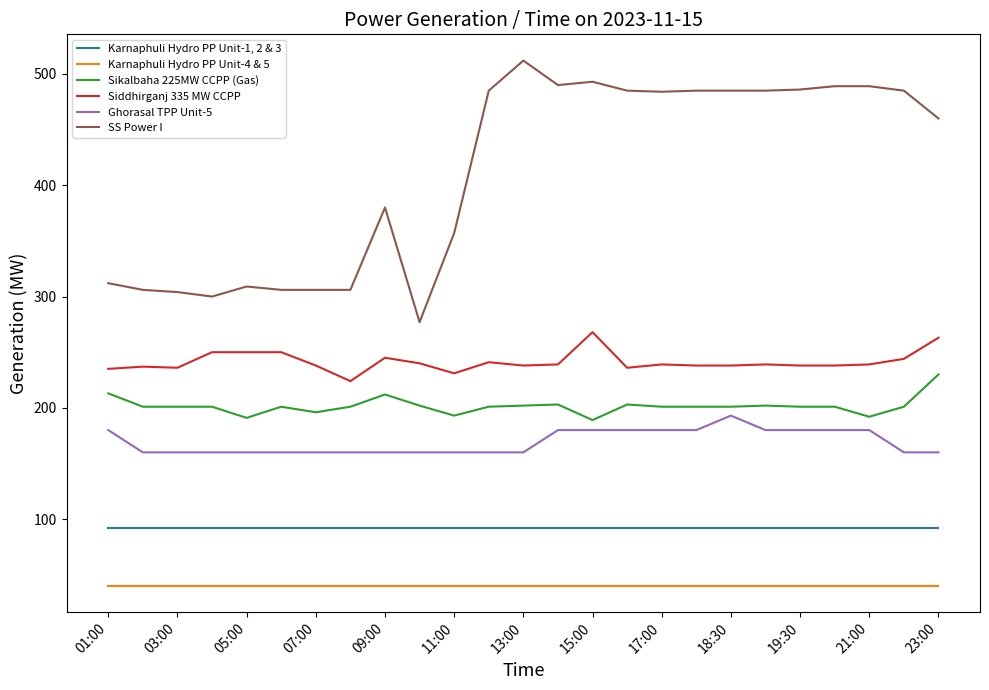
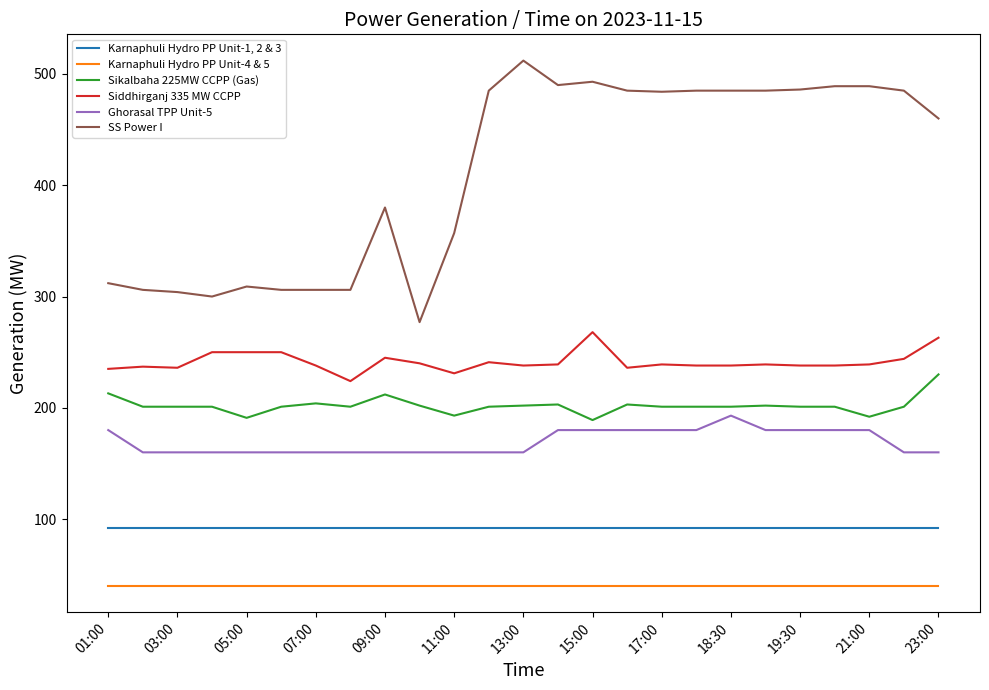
  {
    "Karnaphuli Hydro PP Unit-1, 2 & 3": {
      "01:00": 92,
      "03:00": 92,
      "05:00": 92,
      "07:00": 92,
      "09:00": 92,
      "11:00": 92,
      "13:00": 92,
      "15:00": 92,
      "17:00": 92,
      "18:30": 92,
      "19:30": 92,
      "21:00": 92,
      "23:00": 92
    },
    "Karnaphuli Hydro PP Unit-4 & 5": {
      "01:00": 40,
      "03:00": 40,
      "05:00": 40,
      "07:00": 40,
      "09:00": 40,
      "11:00": 40,
      "13:00": 40,
      "15:00": 40,
      "17:00": 40,
      "18:30": 40,
      "19:30": 40,
      "21:00": 40,
      "23:00": 40
    },
    "Sikalbaha 225MW CCPP (Gas)": {
      "01:00": 213,
      "03:00": 201,
      "05:00": 191,
-     "07:00": 196,
+     "07:00": 204,
      "09:00": 212,
      "11:00": 193,
      "13:00": 202,
      "15:00": 189,
      "17:00": 201,
      "18:30": 201,
      "19:30": 201,
      "21:00": 192,
      "23:00": 230
    },
    "Siddhirganj 335 MW CCPP": {
      "01:00": 235,
      "03:00": 236,
      "05:00": 250,
      "07:00": 238,
      "09:00": 245,
      "11:00": 231,
      "13:00": 238,
      "15:00": 268,
      "17:00": 239,
      "18:30": 238,
      "19:30": 238,
      "21:00": 239,
      "23:00": 263
    },
    "Ghorasal TPP Unit-5": {
      "01:00": 180,
      "03:00": 160,
      "05:00": 160,
      "07:00": 160,
      "09:00": 160,
      "11:00": 160,
      "13:00": 160,
      "15:00": 180,
      "17:00": 180,
      "18:30": 193,
      "19:30": 180,
      "21:00": 180,
      "23:00": 160
    },
    "SS Power I": {
      "01:00": 312,
      "03:00": 304,
      "05:00": 309,
      "07:00": 306,
      "09:00": 380,
      "11:00": 357,
      "13:00": 512,
      "15:00": 493,
      "17:00": 484,
      "18:30": 485,
      "19:30": 486,
      "21:00": 489,
      "23:00": 460
    }
  }
